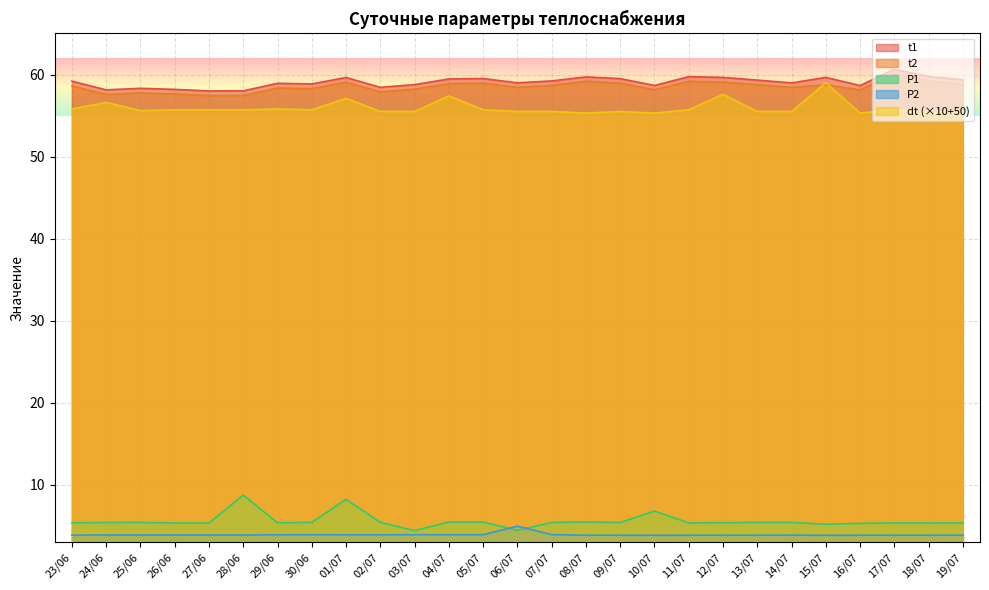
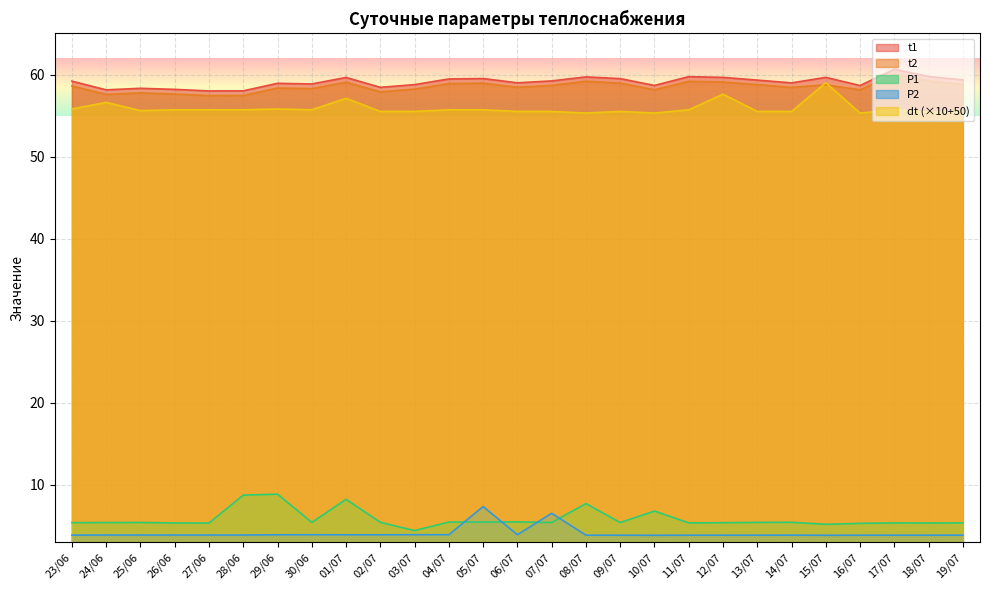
  {
    "P1": {
      "23/06": 5,
      "24/06": 5,
      "25/06": 5,
      "26/06": 5,
      "27/06": 5,
      "28/06": 9,
-     "29/06": 5,
+     "29/06": 9,
      "30/06": 5,
      "01/07": 8,
      "02/07": 5,
      "03/07": 4,
      "04/07": 5,
      "05/07": 5,
-     "06/07": 4,
+     "06/07": 5,
      "07/07": 5,
-     "08/07": 5,
+     "08/07": 8,
      "09/07": 5,
      "10/07": 7,
      "11/07": 5,
      "12/07": 5,
      "13/07": 5,
      "14/07": 5,
      "15/07": 5,
      "16/07": 5,
      "17/07": 5,
      "18/07": 5,
      "19/07": 5
    },
    "P2": {
      "23/06": 4,
      "24/06": 4,
      "25/06": 4,
      "26/06": 4,
      "27/06": 4,
      "28/06": 4,
      "29/06": 4,
      "30/06": 4,
      "01/07": 4,
      "02/07": 4,
      "03/07": 4,
      "04/07": 4,
-     "05/07": 4,
-     "06/07": 5,
-     "07/07": 4,
+     "05/07": 7,
+     "06/07": 4,
+     "07/07": 7,
      "08/07": 4,
      "09/07": 4,
      "10/07": 4,
      "11/07": 4,
      "12/07": 4,
      "13/07": 4,
      "14/07": 4,
      "15/07": 4,
      "16/07": 4,
      "17/07": 4,
      "18/07": 4,
      "19/07": 4
    },
    "dt (×10+50)": {
      "23/06": 56,
      "24/06": 57,
      "25/06": 56,
      "26/06": 56,
      "27/06": 56,
      "28/06": 56,
      "29/06": 56,
      "30/06": 56,
      "01/07": 57,
      "02/07": 56,
      "03/07": 56,
-     "04/07": 57,
+     "04/07": 56,
      "05/07": 56,
      "06/07": 56,
      "07/07": 56,
      "08/07": 55,
      "09/07": 56,
      "10/07": 55,
      "11/07": 56,
      "12/07": 58,
      "13/07": 56,
      "14/07": 56,
      "16/07": 55
    }
  }
